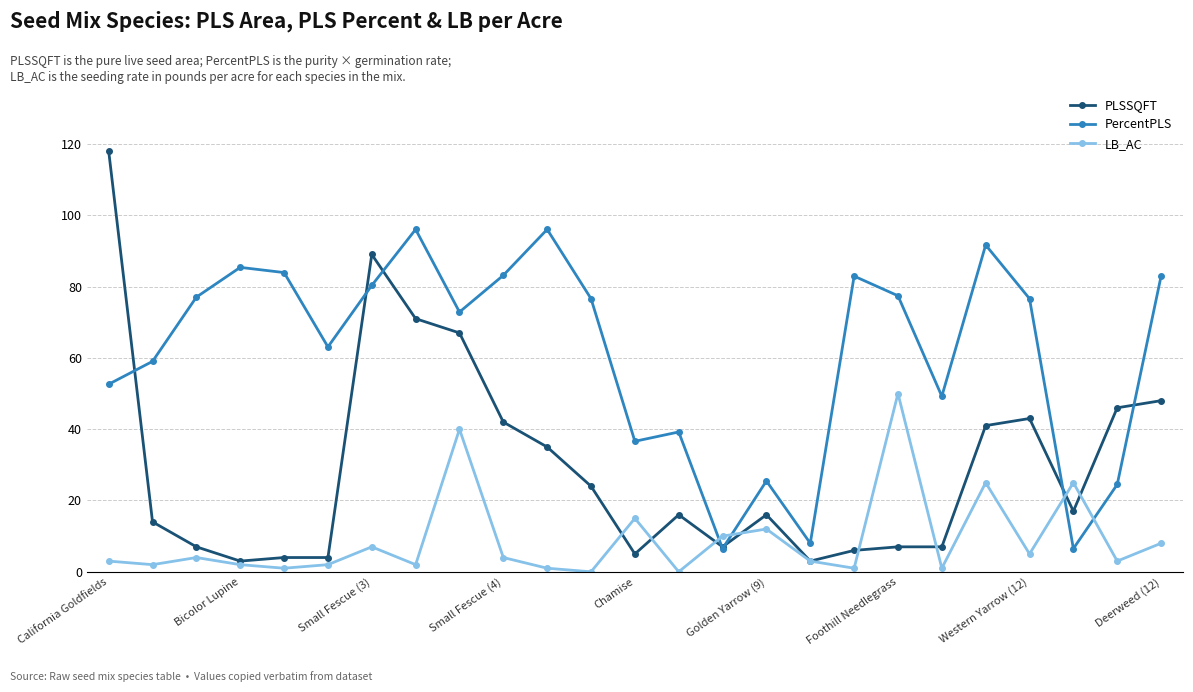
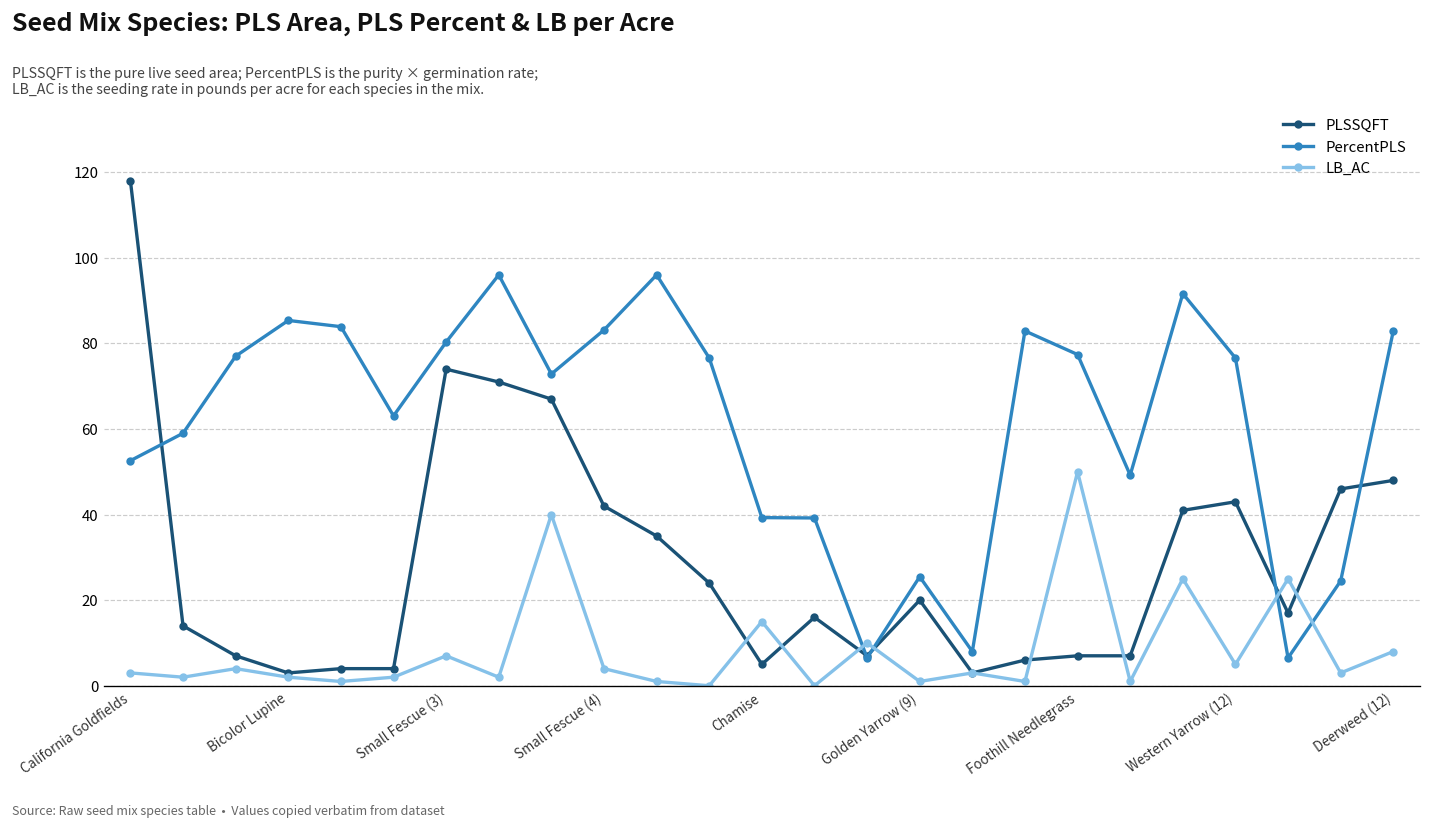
  {
    "PLSSQFT": {
      "California Goldfields": 118,
      "Bicolor Lupine": 3,
-     "Small Fescue (3)": 89,
+     "Small Fescue (3)": 74,
      "Small Fescue (4)": 42,
      "Chamise": 5,
-     "Golden Yarrow (9)": 16,
+     "Golden Yarrow (9)": 20,
      "Foothill Needlegrass": 7,
      "Western Yarrow (12)": 43,
      "Deerweed (12)": 48
    },
    "PercentPLS": {
      "California Goldfields": 53,
      "Bicolor Lupine": 85,
      "Small Fescue (3)": 80,
      "Small Fescue (4)": 83,
-     "Chamise": 37,
+     "Chamise": 39,
      "Golden Yarrow (9)": 25,
      "Foothill Needlegrass": 77,
      "Western Yarrow (12)": 77,
      "Deerweed (12)": 83
    },
    "LB_AC": {
      "California Goldfields": 3,
      "Bicolor Lupine": 2,
      "Small Fescue (3)": 7,
      "Small Fescue (4)": 4,
      "Chamise": 15,
-     "Golden Yarrow (9)": 12,
+     "Golden Yarrow (9)": 1,
      "Foothill Needlegrass": 50,
      "Western Yarrow (12)": 5,
      "Deerweed (12)": 8
    }
  }
